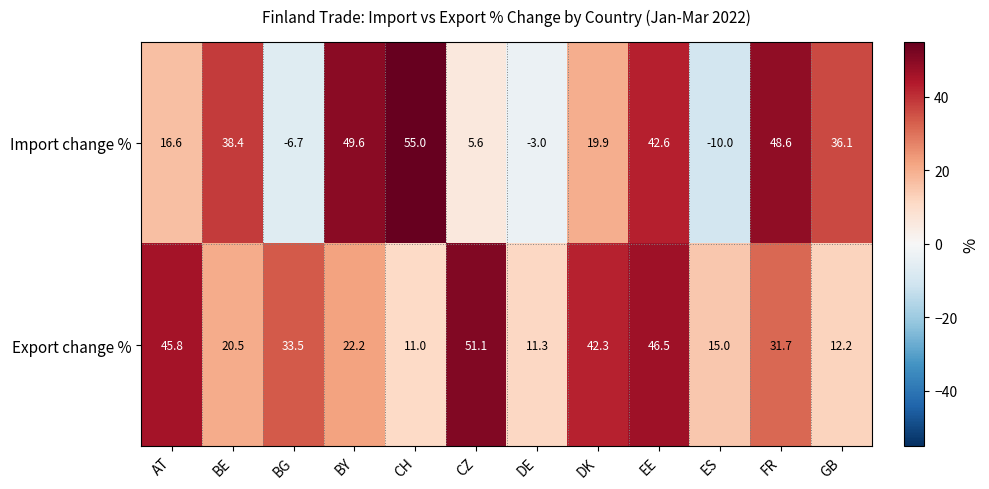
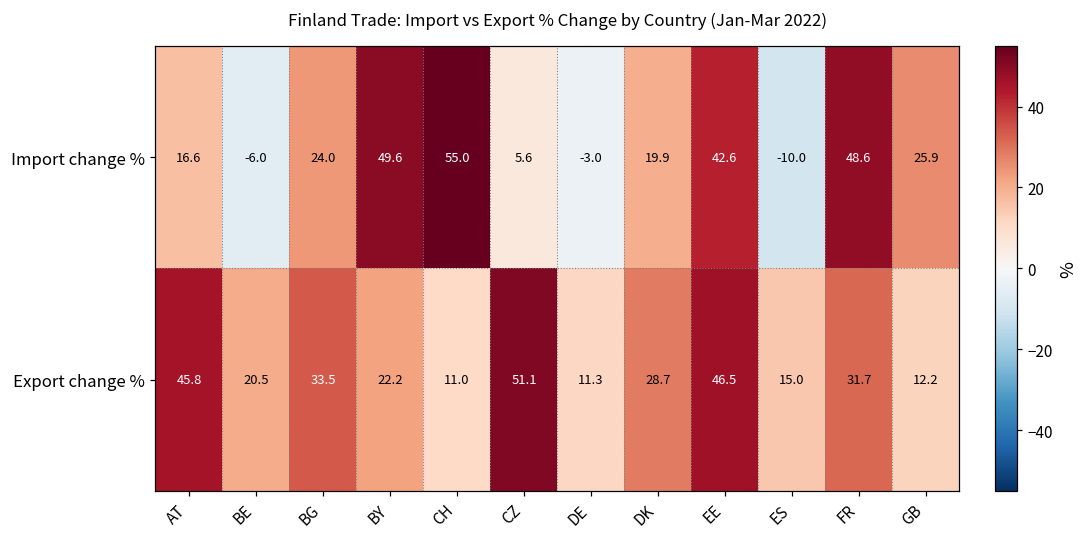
  {
    "Import change %": {
      "AT": 16.6,
-     "BE": 38.4,
-     "BG": -6.7,
+     "BE": -6.0,
+     "BG": 24.0,
      "BY": 49.6,
      "CH": 55.0,
      "CZ": 5.6,
      "DE": -3.0,
      "DK": 19.9,
      "EE": 42.6,
      "ES": -10.0,
      "FR": 48.6,
-     "GB": 36.1
+     "GB": 25.9
    },
    "Export change %": {
      "AT": 45.8,
      "BE": 20.5,
      "BG": 33.5,
      "BY": 22.2,
      "CH": 11.0,
      "CZ": 51.1,
      "DE": 11.3,
-     "DK": 42.3,
+     "DK": 28.7,
      "EE": 46.5,
      "ES": 15.0,
      "FR": 31.7,
      "GB": 12.2
    }
  }
